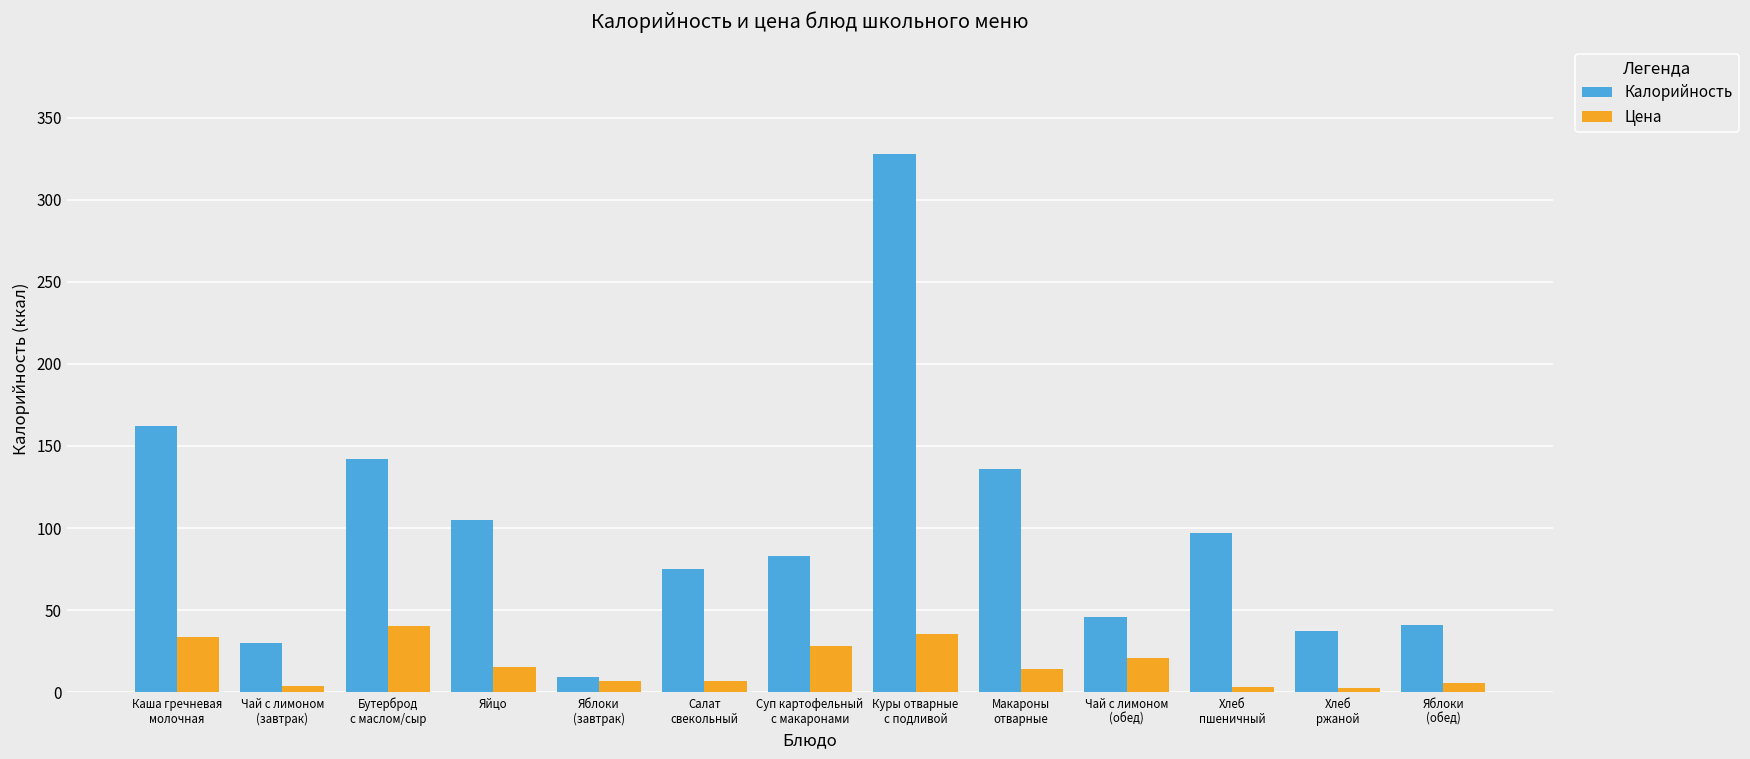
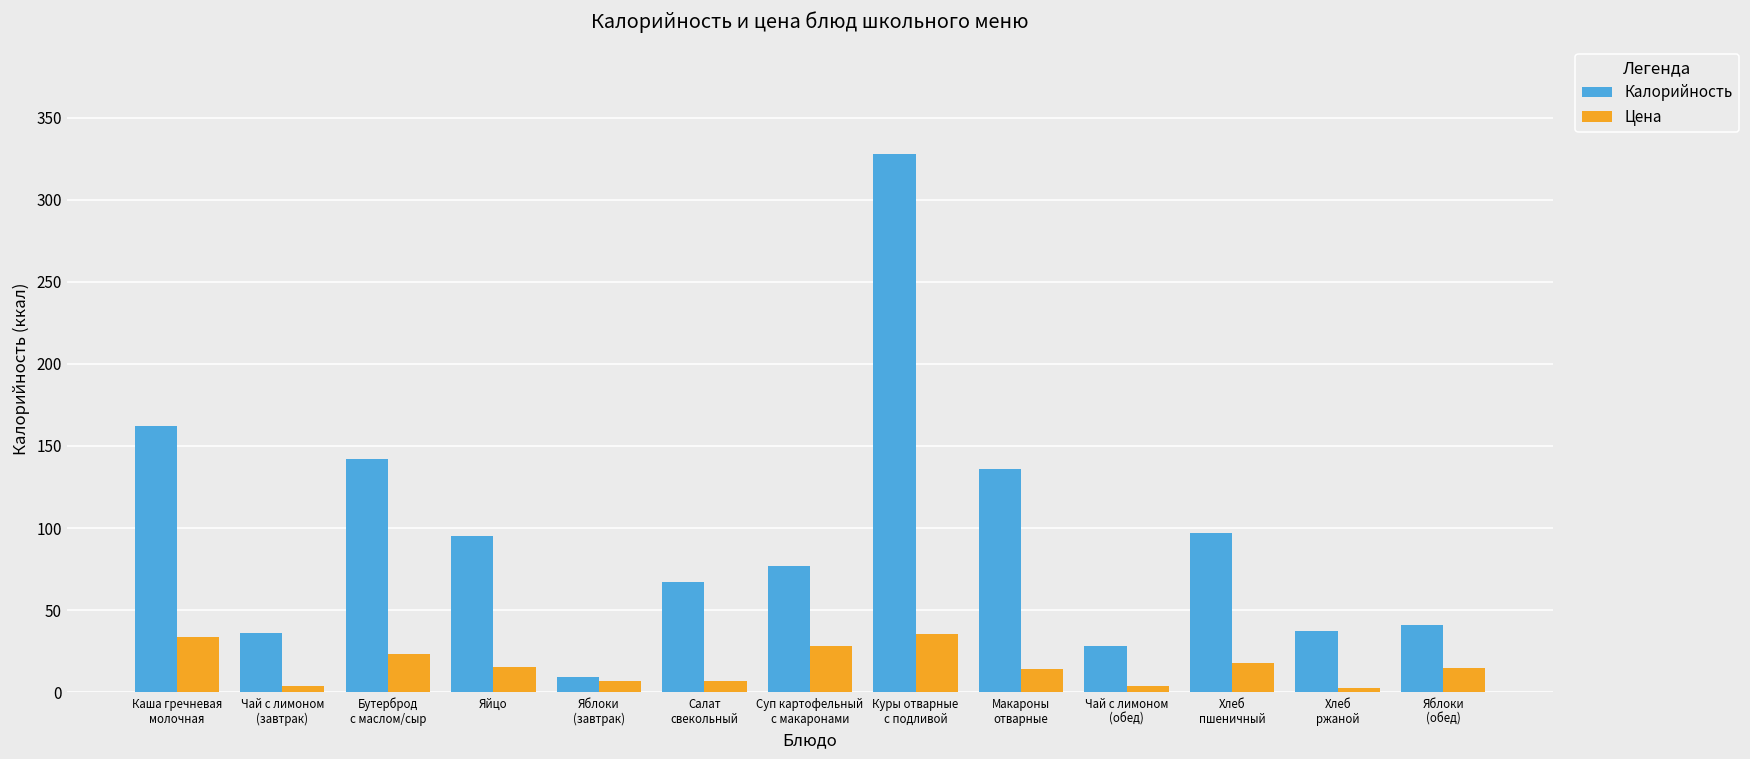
  {
    "Калорийность": {
      "Каша гречневая молочная": 162,
-     "Чай с лимоном (завтрак)": 30,
+     "Чай с лимоном (завтрак)": 36,
      "Бутерброд с маслом/сыр": 142,
-     "Яйцо": 105,
+     "Яйцо": 95,
      "Яблоки (завтрак)": 9,
-     "Салат свекольный": 75,
-     "Суп картофельный с макаронами": 83,
+     "Салат свекольный": 67,
+     "Суп картофельный с макаронами": 77,
      "Куры отварные с подливой": 328,
      "Макароны отварные": 136,
-     "Чай с лимоном (обед)": 46,
+     "Чай с лимоном (обед)": 28,
      "Хлеб пшеничный": 97,
      "Хлеб ржаной": 37,
      "Яблоки (обед)": 41
    },
    "Цена": {
      "Каша гречневая молочная": 34,
      "Чай с лимоном (завтрак)": 4,
-     "Бутерброд с маслом/сыр": 41,
+     "Бутерброд с маслом/сыр": 23,
      "Яйцо": 15,
      "Яблоки (завтрак)": 7,
      "Салат свекольный": 7,
      "Суп картофельный с макаронами": 28,
      "Куры отварные с подливой": 36,
      "Макароны отварные": 14,
-     "Чай с лимоном (обед)": 21,
-     "Хлеб пшеничный": 3,
+     "Чай с лимоном (обед)": 4,
+     "Хлеб пшеничный": 18,
      "Хлеб ржаной": 2,
-     "Яблоки (обед)": 6
+     "Яблоки (обед)": 15
    }
  }
